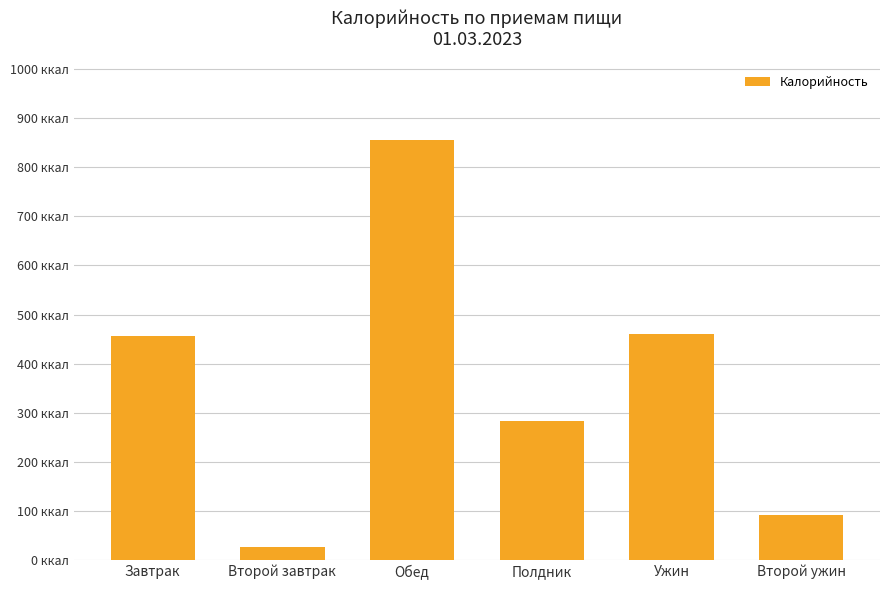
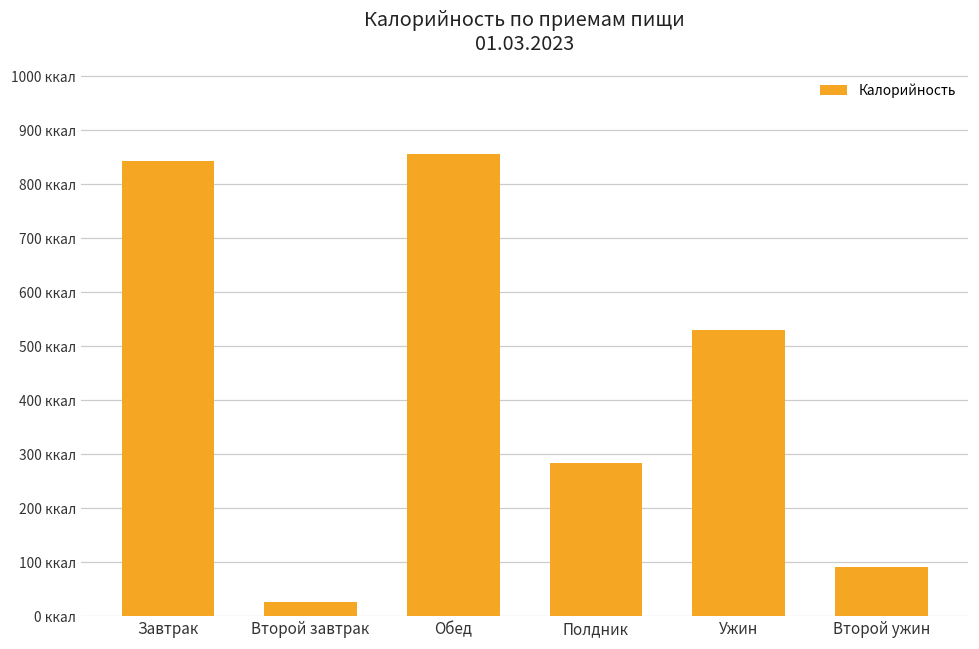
  {
-   "Завтрак": "460 ккал",
+   "Завтрак": "840 ккал",
    "Второй завтрак": "30 ккал",
    "Обед": "860 ккал",
    "Полдник": "280 ккал",
-   "Ужин": "460 ккал",
+   "Ужин": "530 ккал",
    "Второй ужин": "90 ккал"
  }
